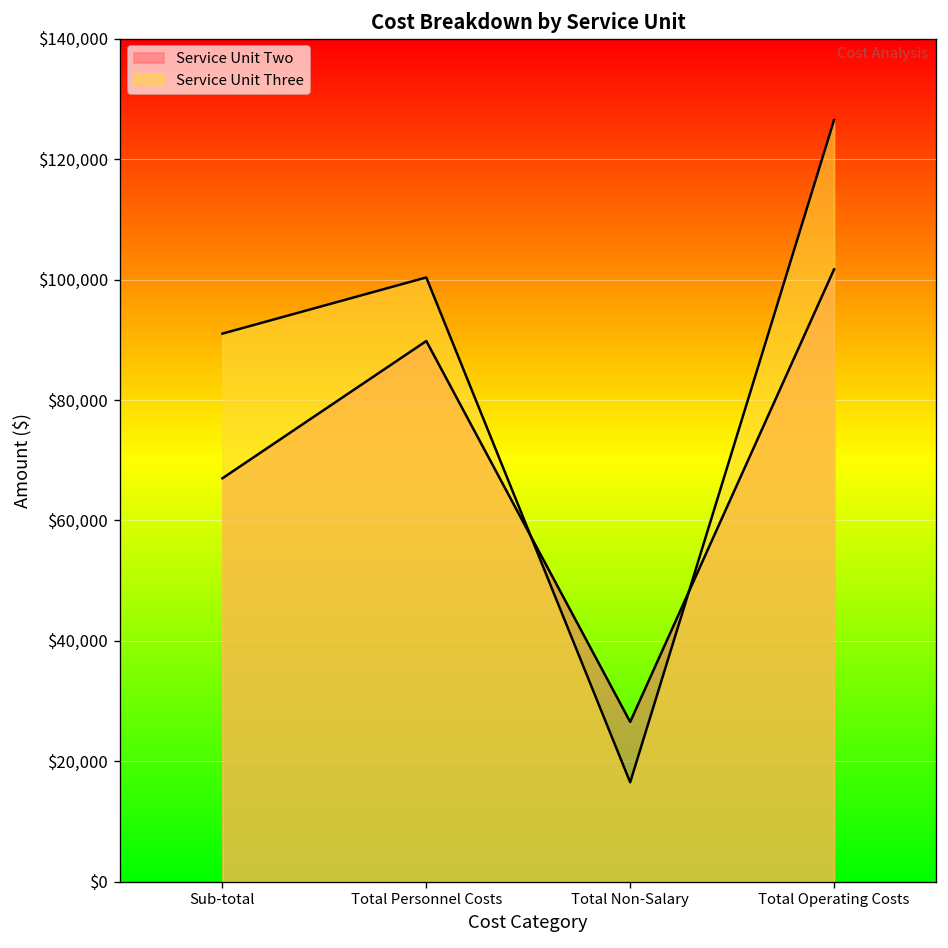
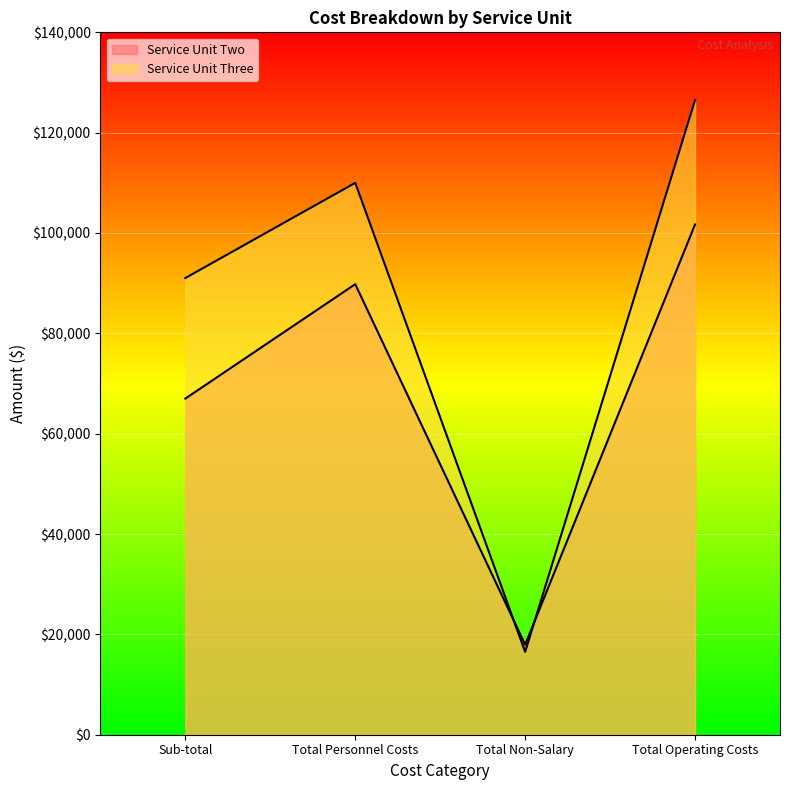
  {
    "Service Unit Two": {
      "Sub-total": "$67,000",
      "Total Personnel Costs": "$90,000",
-     "Total Non-Salary": "$27,000",
+     "Total Non-Salary": "$18,000",
      "Total Operating Costs": "$102,000"
    },
    "Service Unit Three": {
      "Sub-total": "$91,000",
-     "Total Personnel Costs": "$100,000",
+     "Total Personnel Costs": "$110,000",
      "Total Non-Salary": "$17,000",
      "Total Operating Costs": "$127,000"
    }
  }
